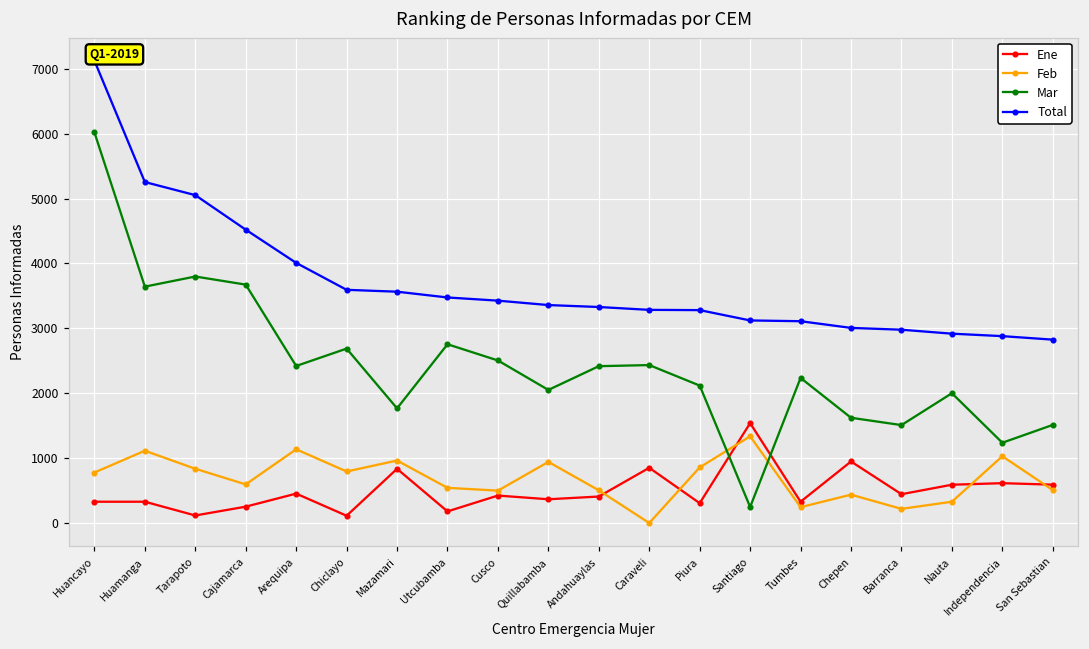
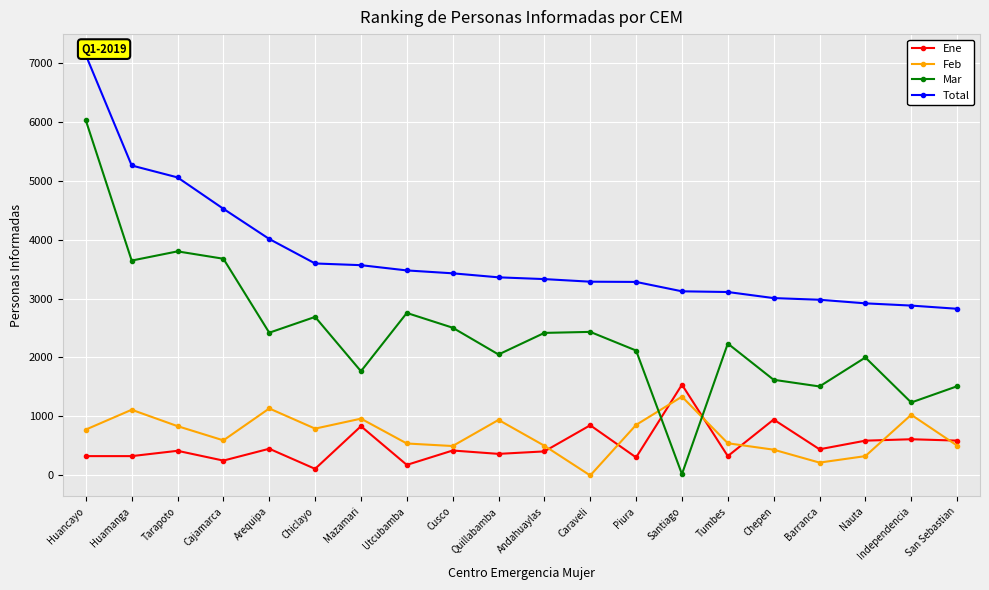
  {
    "Ene": {
      "Huancayo": 300,
      "Huamanga": 300,
-     "Tarapoto": 100,
+     "Tarapoto": 400,
      "Cajamarca": 300,
      "Arequipa": 500,
      "Chiclayo": 100,
      "Mazamari": 800,
      "Utcubamba": 200,
      "Cusco": 400,
      "Quillabamba": 400,
      "Andahuaylas": 400,
      "Caraveli": 900,
      "Piura": 300,
      "Santiago": 1500,
      "Tumbes": 300,
      "Chepen": 900,
      "Barranca": 400,
      "Nauta": 600,
      "Independencia": 600,
      "San Sebastian": 600
    },
    "Feb": {
      "Huancayo": 800,
      "Huamanga": 1100,
      "Tarapoto": 800,
      "Cajamarca": 600,
      "Arequipa": 1100,
      "Chiclayo": 800,
      "Mazamari": 1000,
      "Utcubamba": 500,
      "Cusco": 500,
      "Quillabamba": 900,
      "Andahuaylas": 500,
      "Caraveli": 0,
      "Piura": 900,
      "Santiago": 1300,
-     "Tumbes": 200,
+     "Tumbes": 500,
      "Chepen": 400,
      "Barranca": 200,
      "Nauta": 300,
      "Independencia": 1000,
      "San Sebastian": 500
    },
    "Mar": {
      "Huancayo": 6000,
      "Huamanga": 3600,
      "Tarapoto": 3800,
      "Cajamarca": 3700,
      "Arequipa": 2400,
      "Chiclayo": 2700,
      "Mazamari": 1800,
      "Utcubamba": 2800,
      "Cusco": 2500,
      "Quillabamba": 2100,
      "Andahuaylas": 2400,
      "Caraveli": 2400,
      "Piura": 2100,
-     "Santiago": 200,
+     "Santiago": 0,
      "Tumbes": 2200,
      "Chepen": 1600,
      "Barranca": 1500,
      "Nauta": 2000,
      "Independencia": 1200,
      "San Sebastian": 1500
    },
    "Total": {
      "Huamanga": 5300,
      "Tarapoto": 5100,
      "Cajamarca": 4500,
      "Arequipa": 4000,
      "Chiclayo": 3600,
      "Mazamari": 3600,
      "Utcubamba": 3500,
      "Cusco": 3400,
      "Quillabamba": 3400,
      "Andahuaylas": 3300,
      "Caraveli": 3300,
      "Piura": 3300,
      "Santiago": 3100,
      "Tumbes": 3100,
      "Chepen": 3000,
      "Barranca": 3000,
      "Nauta": 2900,
      "Independencia": 2900,
      "San Sebastian": 2800
    }
  }
